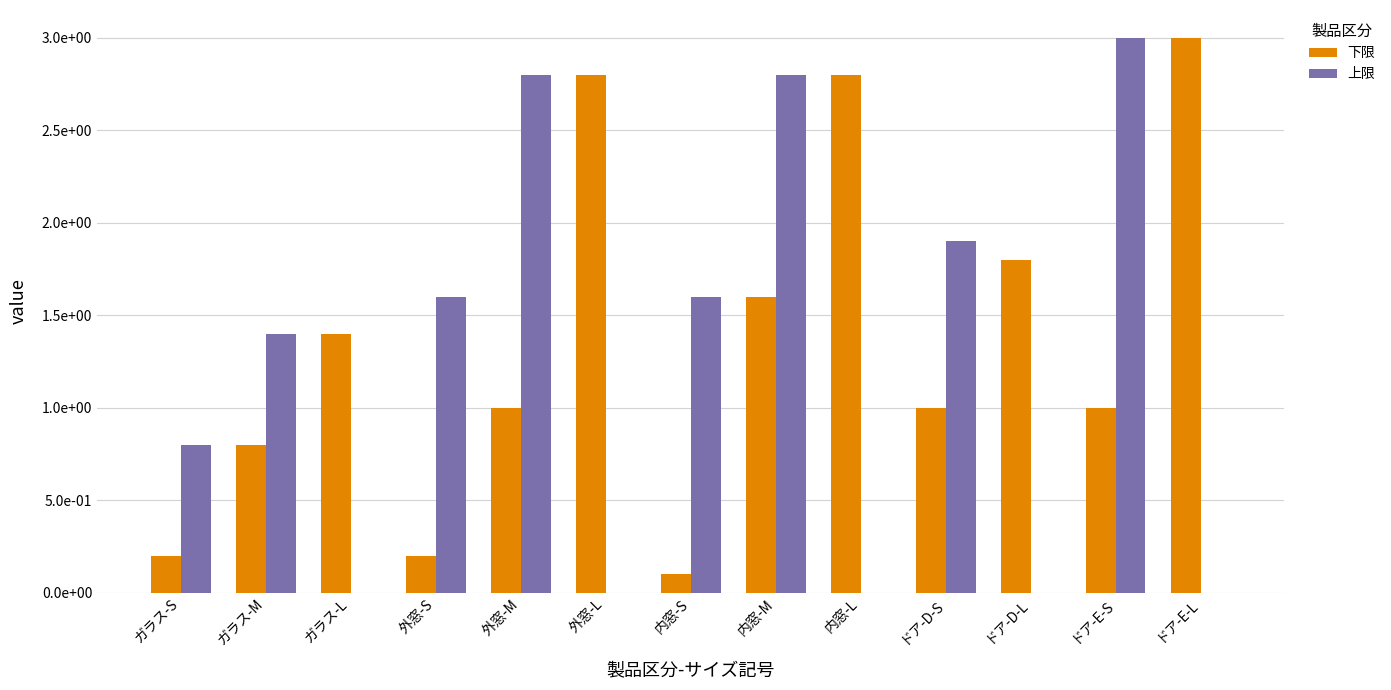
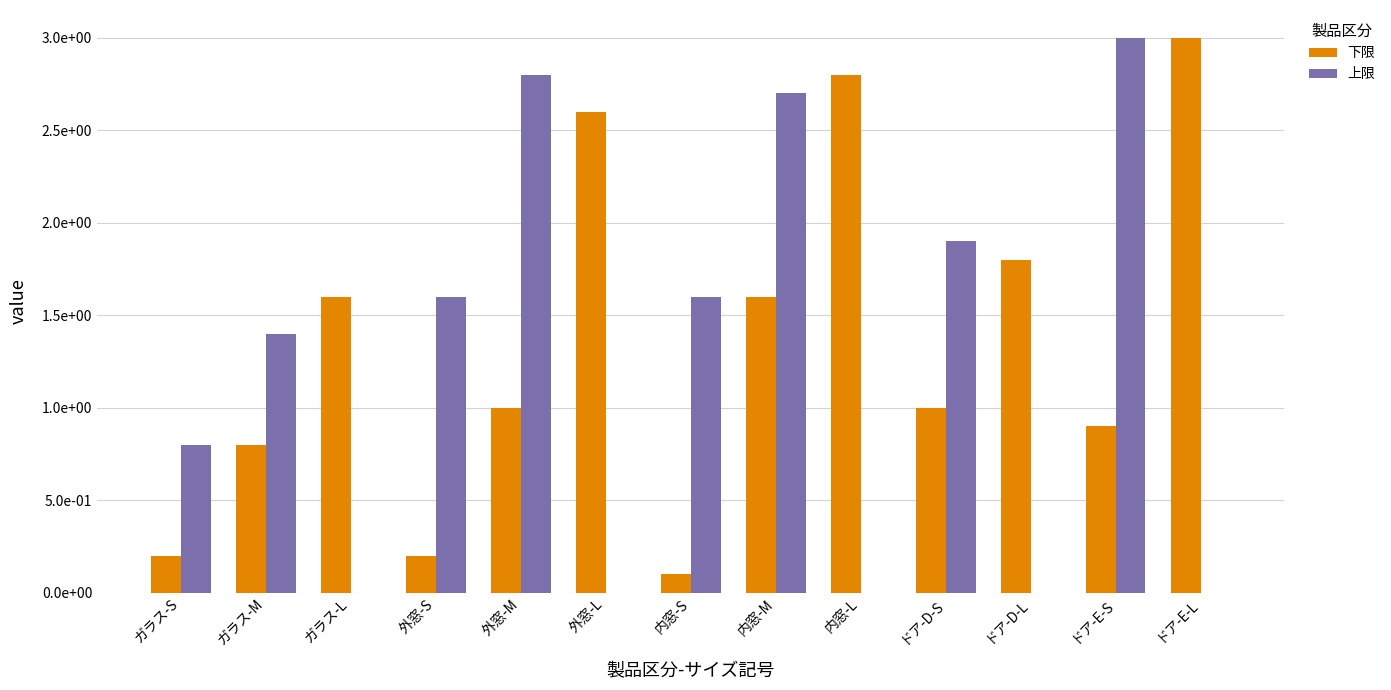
  {
    "下限": {
      "ガラス-S": 0.2,
      "ガラス-M": 0.8,
-     "ガラス-L": 1.4,
+     "ガラス-L": 1.6,
      "外窓-S": 0.2,
      "外窓-M": 1.0,
-     "外窓-L": 2.8,
+     "外窓-L": 2.6,
      "内窓-S": 0.1,
      "内窓-M": 1.6,
      "内窓-L": 2.8,
      "ドア-D-S": 1.0,
      "ドア-D-L": 1.8,
-     "ドア-E-S": 1.0,
+     "ドア-E-S": 0.9,
      "ドア-E-L": 3.0
    },
    "上限": {
      "ガラス-S": 0.8,
      "ガラス-M": 1.4,
      "ガラス-L": 0.0,
      "外窓-S": 1.6,
      "外窓-M": 2.8,
      "外窓-L": 0.0,
      "内窓-S": 1.6,
-     "内窓-M": 2.8,
+     "内窓-M": 2.7,
      "内窓-L": 0.0,
      "ドア-D-S": 1.9,
      "ドア-D-L": 0.0,
      "ドア-E-S": 3.0,
      "ドア-E-L": 0.0
    }
  }
